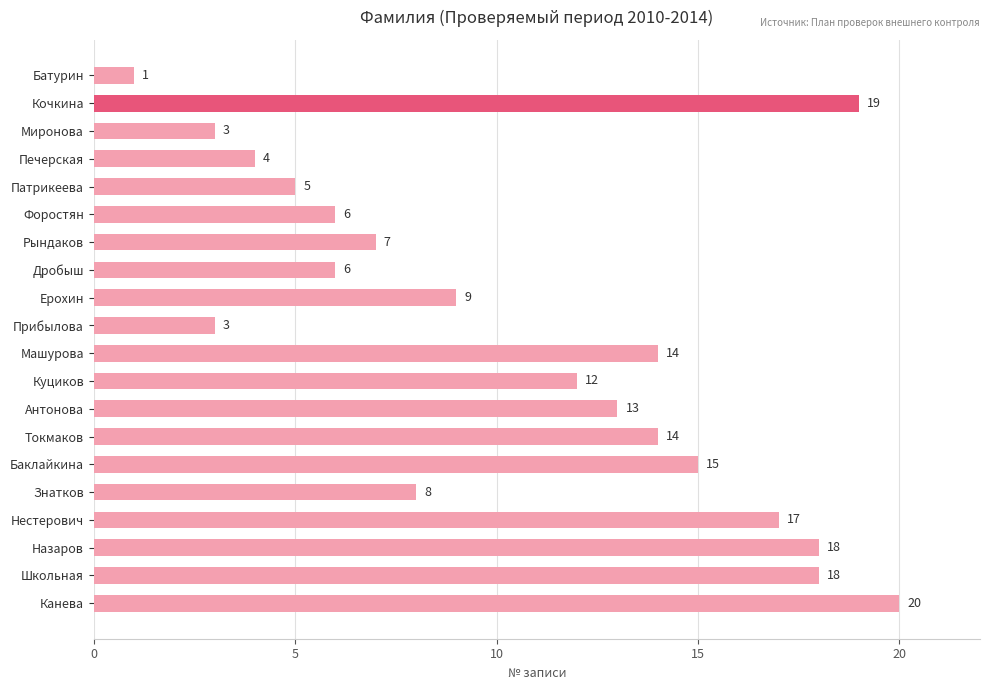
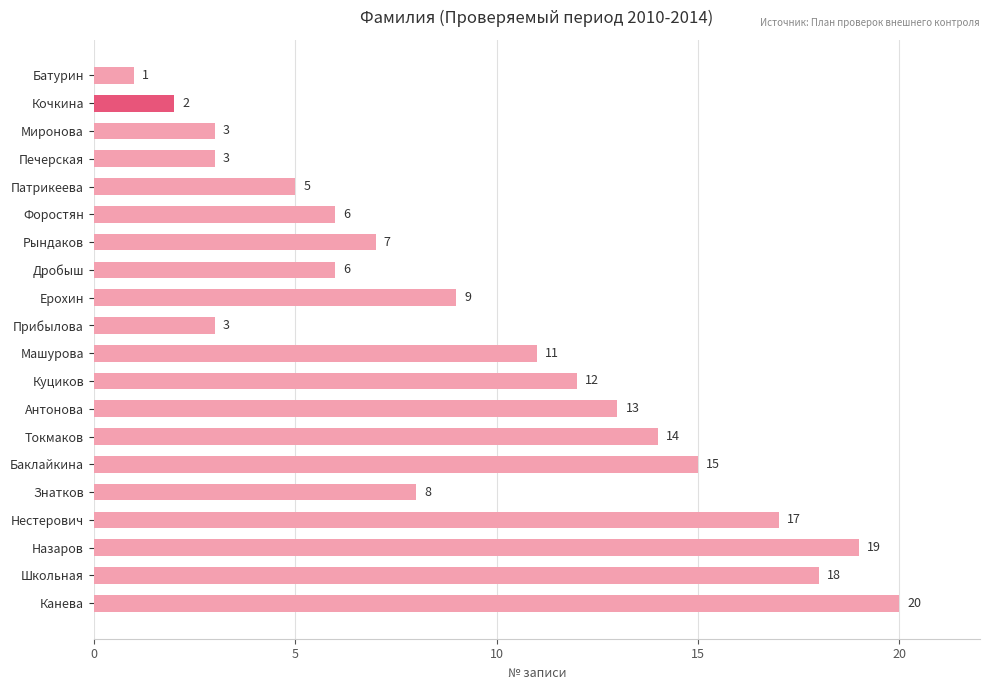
  {
    "Батурин": 1,
-   "Кочкина": 19,
+   "Кочкина": 2,
    "Миронова": 3,
-   "Печерская": 4,
+   "Печерская": 3,
    "Патрикеева": 5,
    "Форостян": 6,
    "Рындаков": 7,
    "Дробыш": 6,
    "Ерохин": 9,
    "Прибылова": 3,
-   "Машурова": 14,
+   "Машурова": 11,
    "Куциков": 12,
    "Антонова": 13,
    "Токмаков": 14,
    "Баклайкина": 15,
    "Знатков": 8,
    "Нестерович": 17,
-   "Назаров": 18,
+   "Назаров": 19,
    "Школьная": 18,
    "Канева": 20
  }
